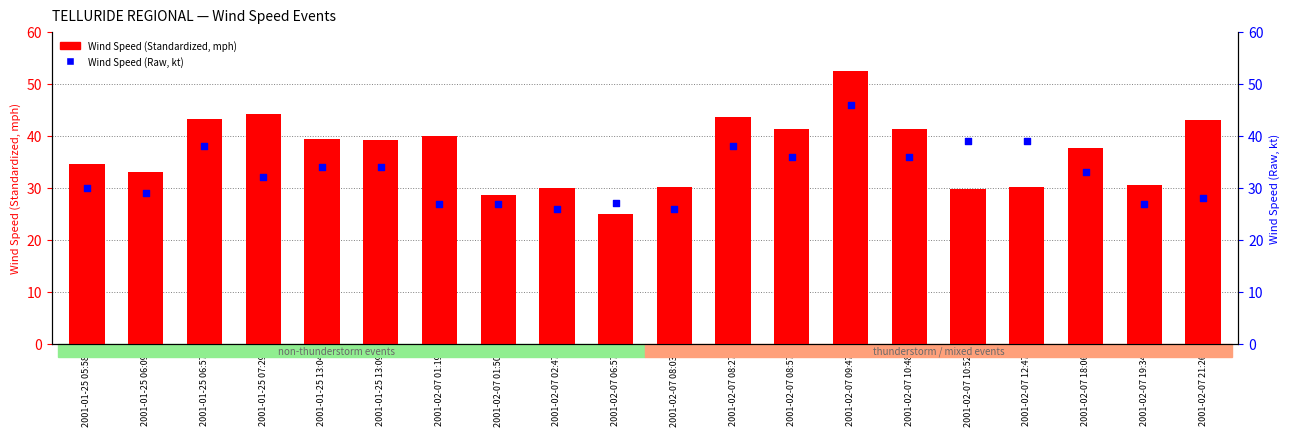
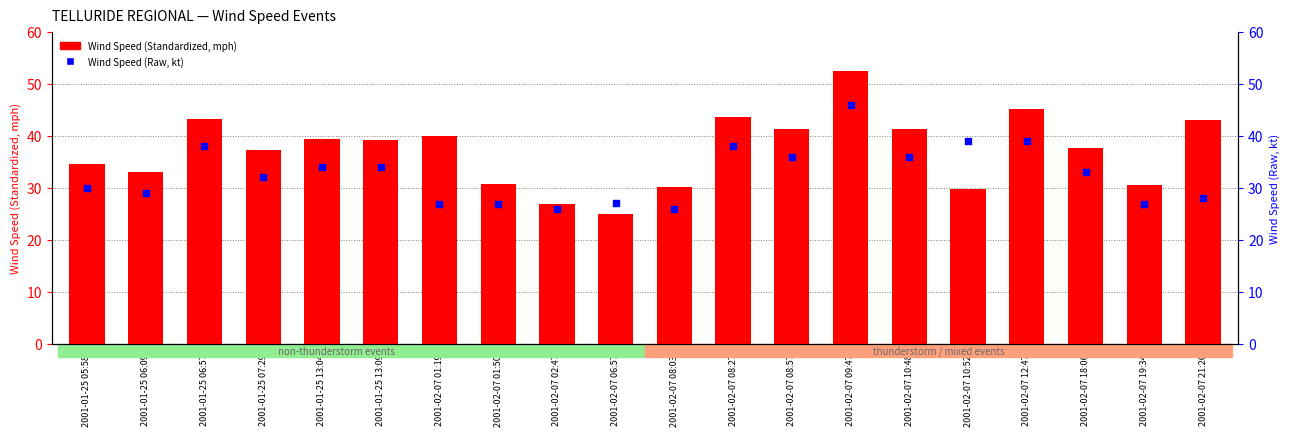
  {
    "Wind Speed (Standardized, mph)": {
      "2001-01-25 05:58": 35,
      "2001-01-25 06:09": 33,
      "2001-01-25 06:57": 43,
-     "2001-01-25 07:29": 44,
+     "2001-01-25 07:29": 37,
      "2001-01-25 13:04": 39,
      "2001-01-25 13:09": 39,
      "2001-02-07 01:19": 40,
-     "2001-02-07 01:50": 29,
-     "2001-02-07 02:47": 30,
+     "2001-02-07 01:50": 31,
+     "2001-02-07 02:47": 27,
      "2001-02-07 06:57": 25,
      "2001-02-07 08:03": 30,
      "2001-02-07 08:27": 44,
      "2001-02-07 08:57": 41,
      "2001-02-07 09:47": 53,
      "2001-02-07 10:48": 41,
      "2001-02-07 10:52": 30,
-     "2001-02-07 12:47": 30,
+     "2001-02-07 12:47": 45,
      "2001-02-07 18:06": 38,
      "2001-02-07 19:34": 31,
      "2001-02-07 21:26": 43
    }
  }
